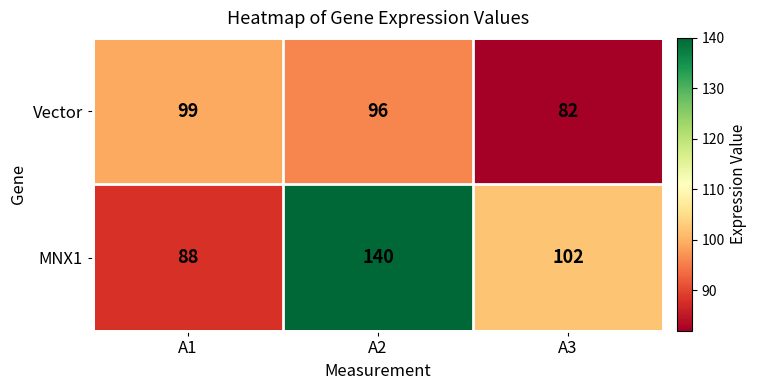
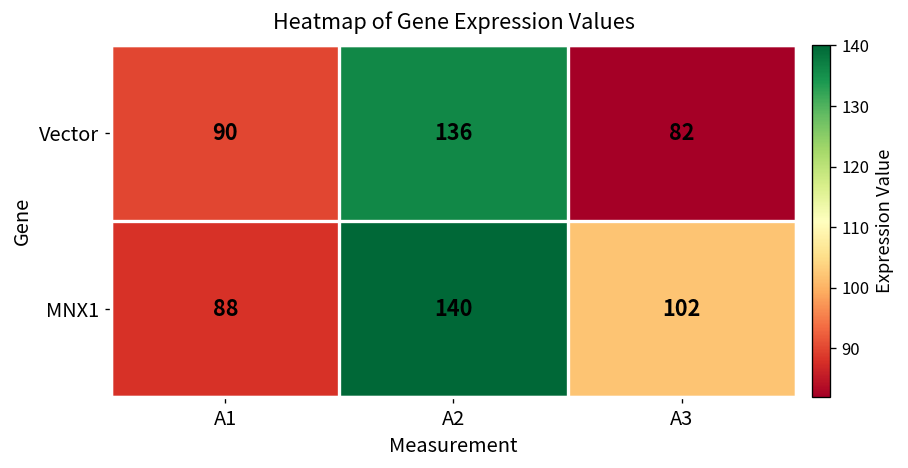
  {
    "Vector": {
-     "A1": 99,
-     "A2": 96,
+     "A1": 90,
+     "A2": 136,
      "A3": 82
    },
    "MNX1": {
      "A1": 88,
      "A2": 140,
      "A3": 102
    }
  }
